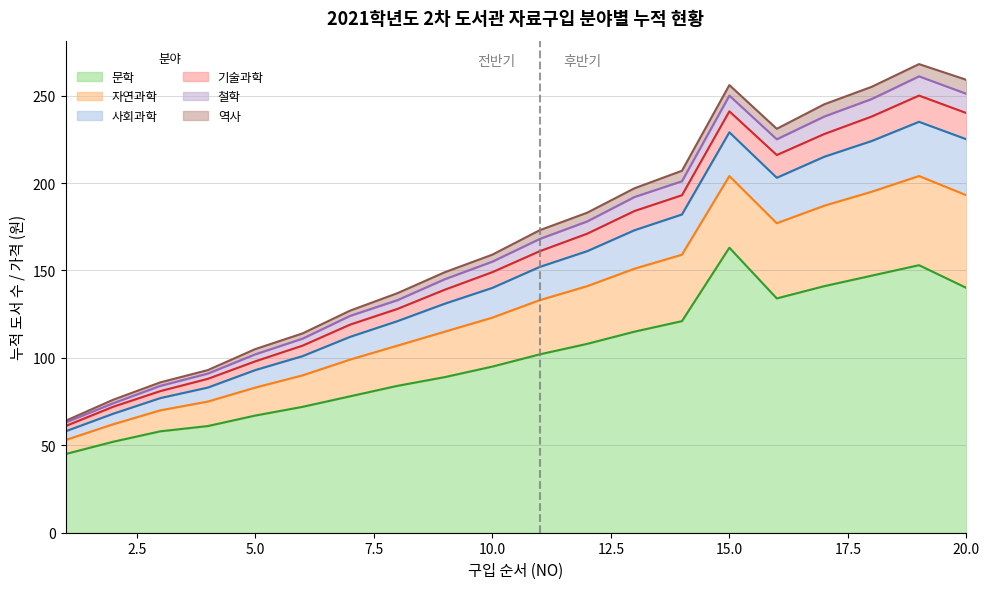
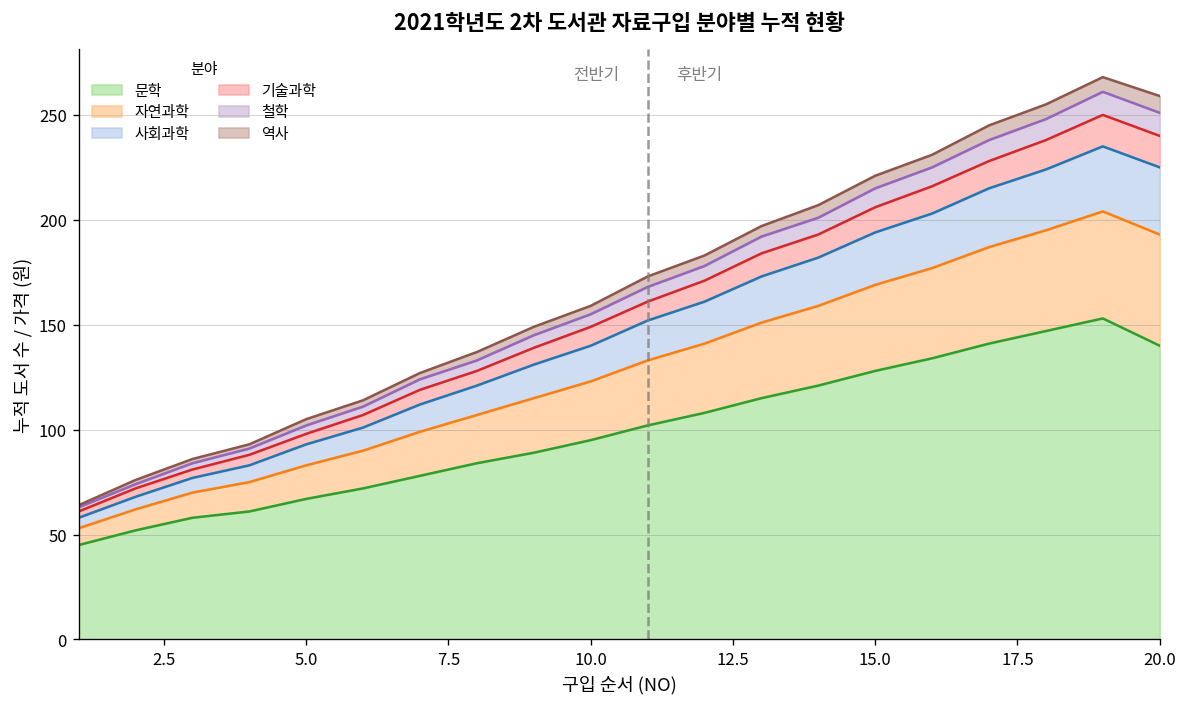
  {
    "문학": {
      "5.0": 67,
      "10.0": 95,
-     "15.0": 163,
+     "15.0": 128,
      "20.0": 140
    }
  }
